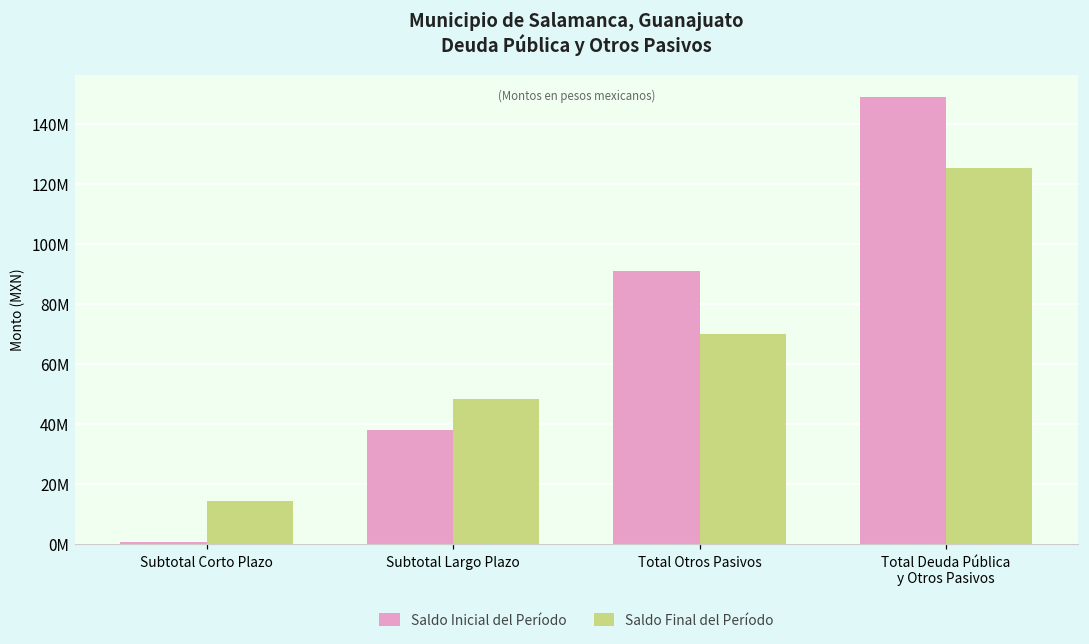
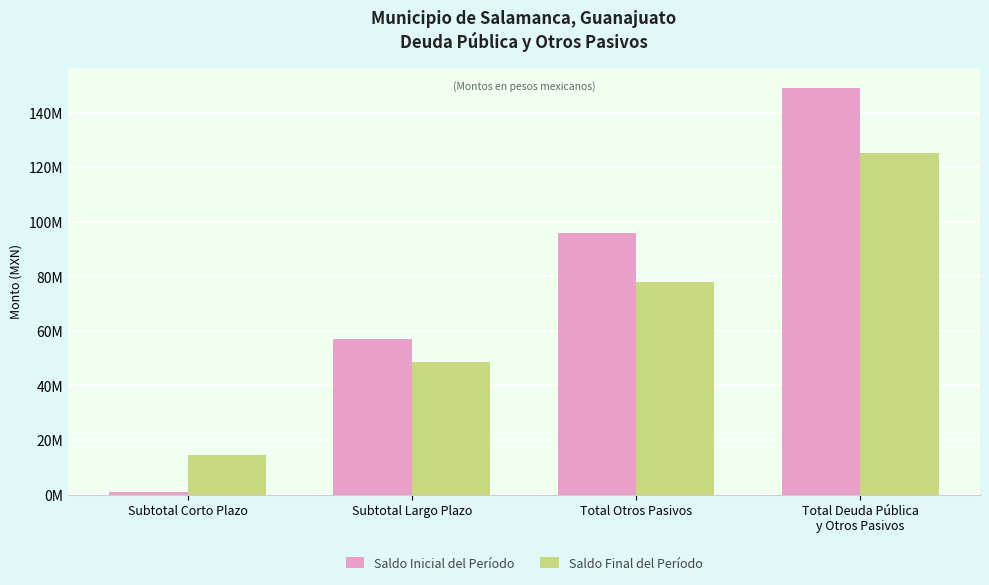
  {
    "Saldo Inicial del Período": {
-     "Subtotal Largo Plazo": 38000000,
-     "Total Otros Pasivos": 91000000,
+     "Subtotal Largo Plazo": 57000000,
+     "Total Otros Pasivos": 96000000,
      "Total Deuda Pública y Otros Pasivos": 149000000
    },
    "Saldo Final del Período": {
      "Subtotal Corto Plazo": 14000000,
      "Subtotal Largo Plazo": 49000000,
-     "Total Otros Pasivos": 70000000,
+     "Total Otros Pasivos": 78000000,
      "Total Deuda Pública y Otros Pasivos": 125000000
    }
  }
